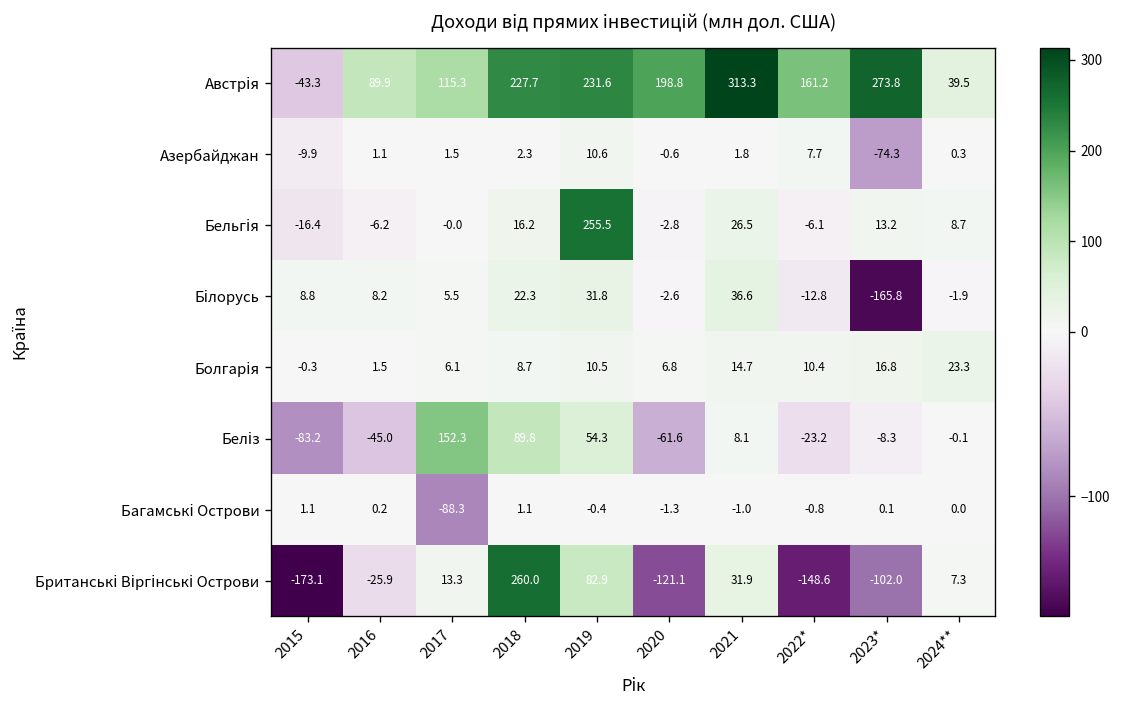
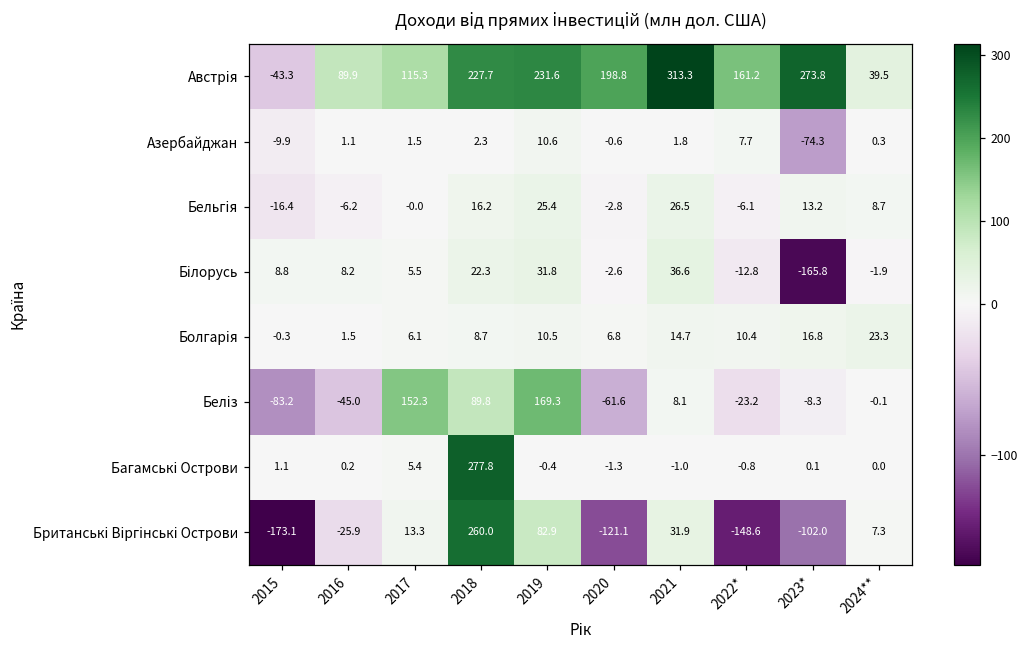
  {
    "Австрія": {
      "2015": -43.3,
      "2016": 89.9,
      "2017": 115.3,
      "2018": 227.7,
      "2019": 231.6,
      "2020": 198.8,
      "2021": 313.3,
      "2022*": 161.2,
      "2023*": 273.8,
      "2024**": 39.5
    },
    "Азербайджан": {
      "2015": -9.9,
      "2016": 1.1,
      "2017": 1.5,
      "2018": 2.3,
      "2019": 10.6,
      "2020": -0.6,
      "2021": 1.8,
      "2022*": 7.7,
      "2023*": -74.3,
      "2024**": 0.3
    },
    "Бельгія": {
      "2015": -16.4,
      "2016": -6.2,
      "2017": -0.0,
      "2018": 16.2,
-     "2019": 255.5,
+     "2019": 25.4,
      "2020": -2.8,
      "2021": 26.5,
      "2022*": -6.1,
      "2023*": 13.2,
      "2024**": 8.7
    },
    "Білорусь": {
      "2015": 8.8,
      "2016": 8.2,
      "2017": 5.5,
      "2018": 22.3,
      "2019": 31.8,
      "2020": -2.6,
      "2021": 36.6,
      "2022*": -12.8,
      "2023*": -165.8,
      "2024**": -1.9
    },
    "Болгарія": {
      "2015": -0.3,
      "2016": 1.5,
      "2017": 6.1,
      "2018": 8.7,
      "2019": 10.5,
      "2020": 6.8,
      "2021": 14.7,
      "2022*": 10.4,
      "2023*": 16.8,
      "2024**": 23.3
    },
    "Беліз": {
      "2015": -83.2,
      "2016": -45.0,
      "2017": 152.3,
      "2018": 89.8,
-     "2019": 54.3,
+     "2019": 169.3,
      "2020": -61.6,
      "2021": 8.1,
      "2022*": -23.2,
      "2023*": -8.3,
      "2024**": -0.1
    },
    "Багамські Острови": {
      "2015": 1.1,
      "2016": 0.2,
-     "2017": -88.3,
-     "2018": 1.1,
+     "2017": 5.4,
+     "2018": 277.8,
      "2019": -0.4,
      "2020": -1.3,
      "2021": -1.0,
      "2022*": -0.8,
      "2023*": 0.1,
      "2024**": 0.0
    },
    "Британські Віргінські Острови": {
      "2015": -173.1,
      "2016": -25.9,
      "2017": 13.3,
      "2018": 260.0,
      "2019": 82.9,
      "2020": -121.1,
      "2021": 31.9,
      "2022*": -148.6,
      "2023*": -102.0,
      "2024**": 7.3
    }
  }
